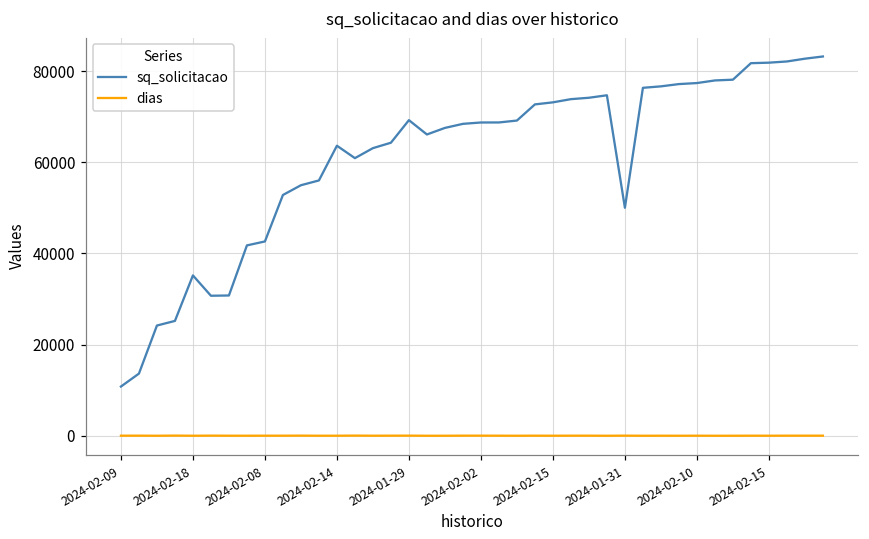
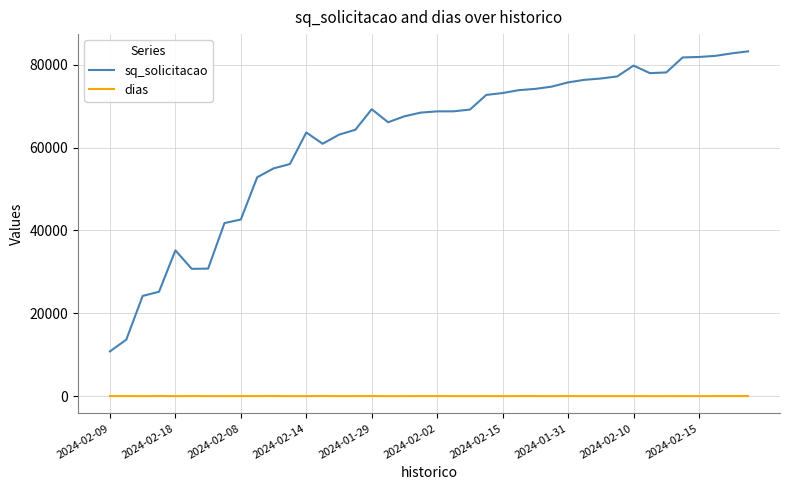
  {
    "sq_solicitacao": {
      "2024-02-18": 35000,
      "2024-02-14": 64000,
      "2024-01-29": 69000,
-     "2024-01-31": 50000,
-     "2024-02-10": 77000
+     "2024-01-31": 76000,
+     "2024-02-10": 80000
    },
    "dias": {
      "2024-02-18": 0,
      "2024-02-14": 0,
      "2024-01-29": 0,
      "2024-01-31": 0,
      "2024-02-10": 0
    }
  }
